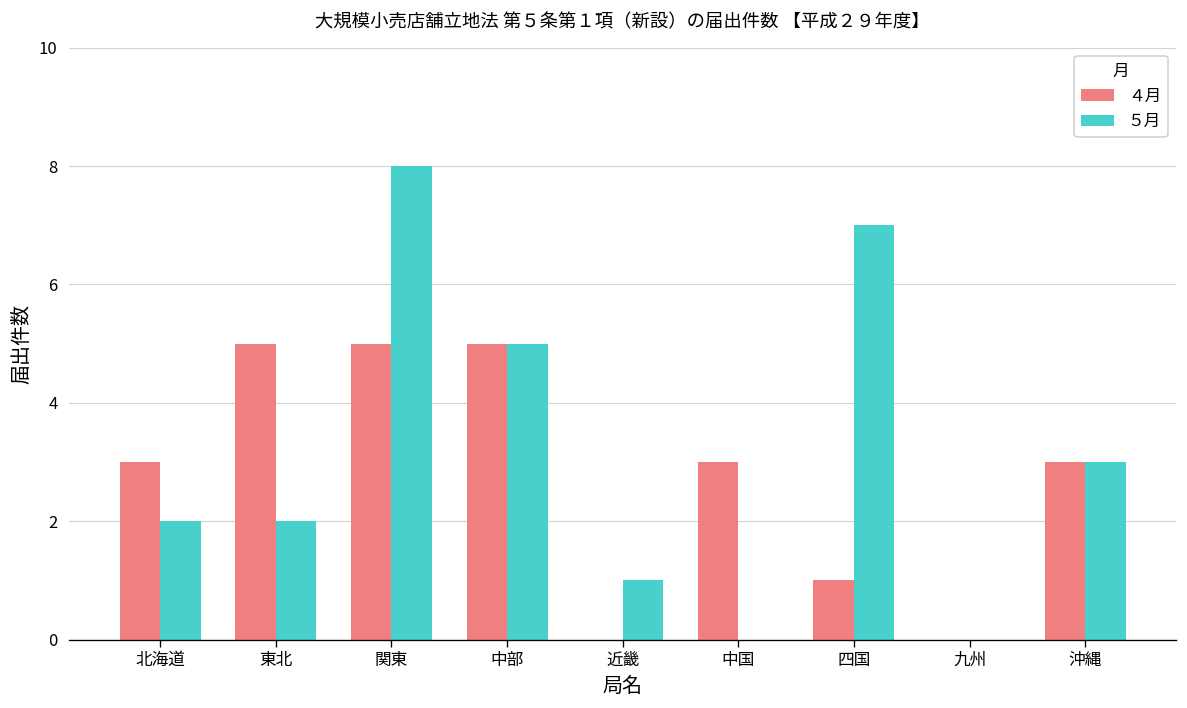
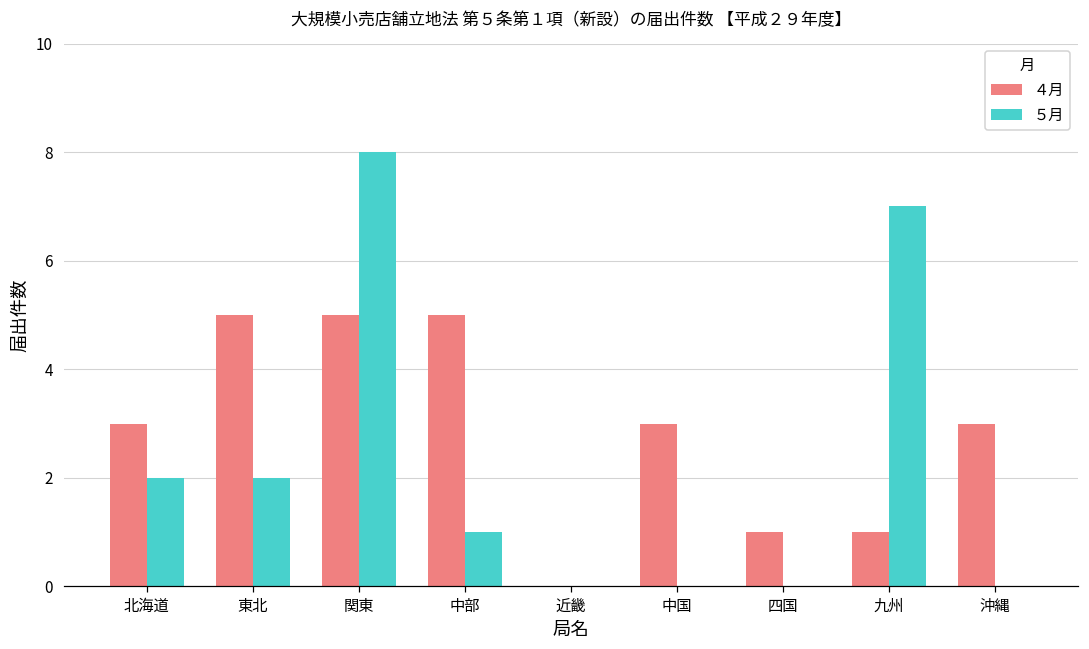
  {
    "４月": {
      "北海道": 3,
      "東北": 5,
      "関東": 5,
      "中部": 5,
      "近畿": 0,
      "中国": 3,
      "四国": 1,
-     "九州": 0,
+     "九州": 1,
      "沖縄": 3
    },
    "５月": {
      "北海道": 2,
      "東北": 2,
      "関東": 8,
-     "中部": 5,
-     "近畿": 1,
+     "中部": 1,
+     "近畿": 0,
      "中国": 0,
-     "四国": 7,
-     "九州": 0,
-     "沖縄": 3
+     "四国": 0,
+     "九州": 7,
+     "沖縄": 0
    }
  }
